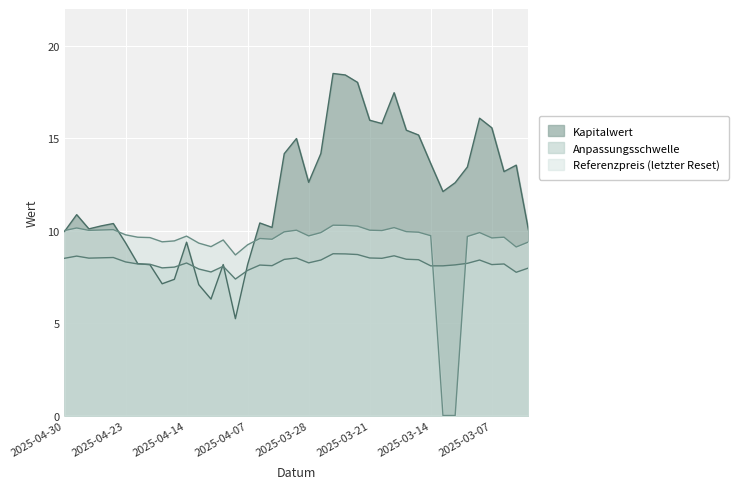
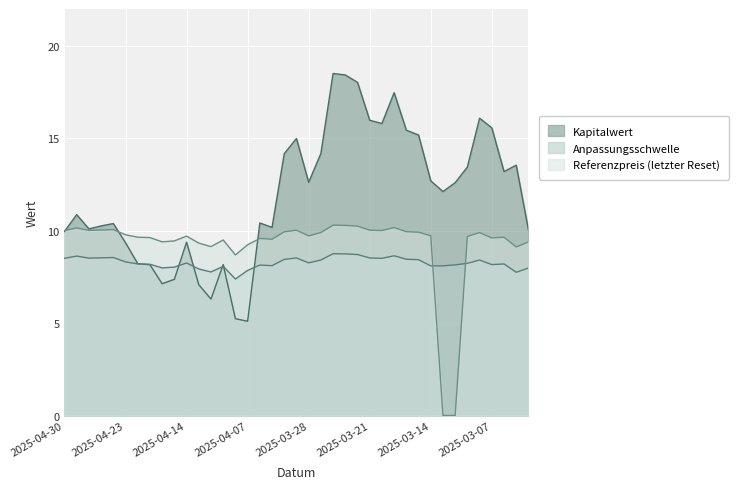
  {
    "Kapitalwert": {
      "2025-04-23": 9.4,
      "2025-04-14": 9.4,
-     "2025-04-07": 8.2,
+     "2025-04-07": 5.1,
      "2025-03-28": 12.6,
      "2025-03-21": 16.0,
-     "2025-03-14": 13.6,
+     "2025-03-14": 12.7,
      "2025-03-07": 15.6
    }
  }
